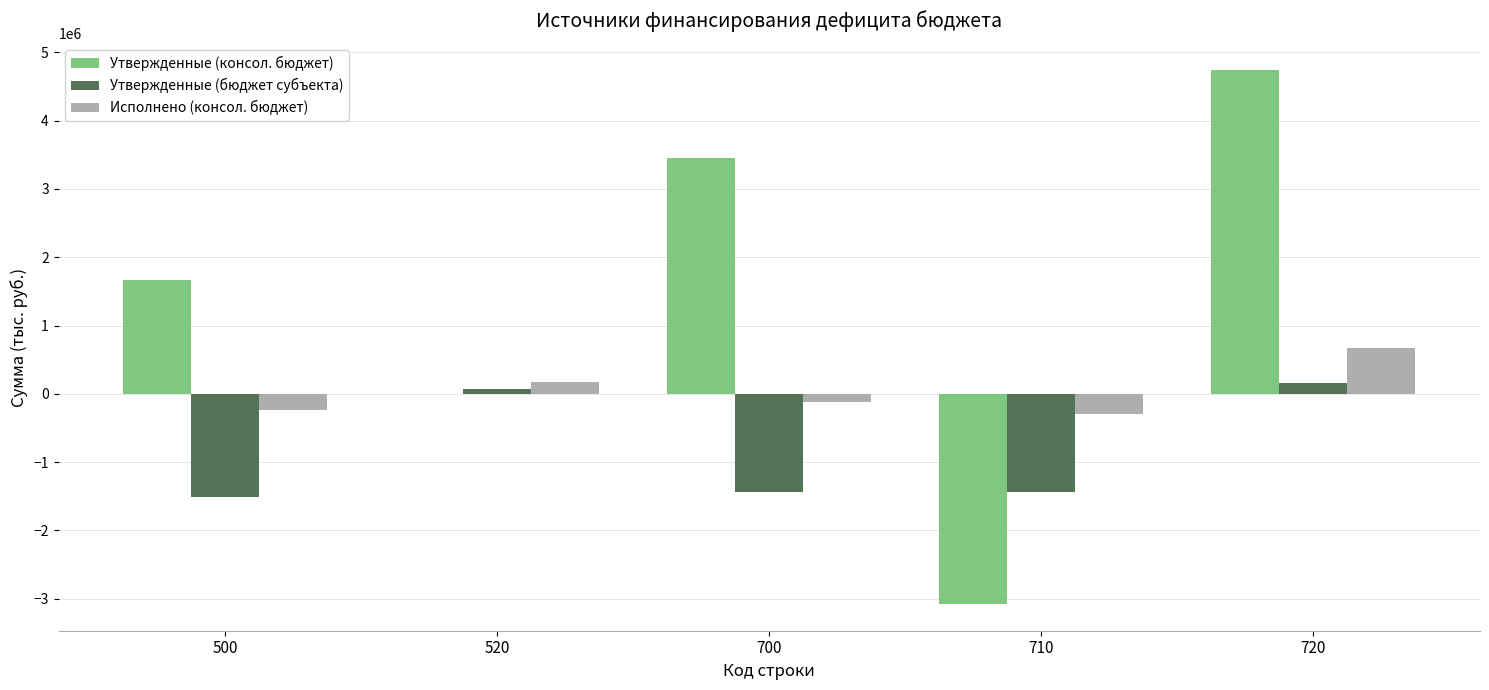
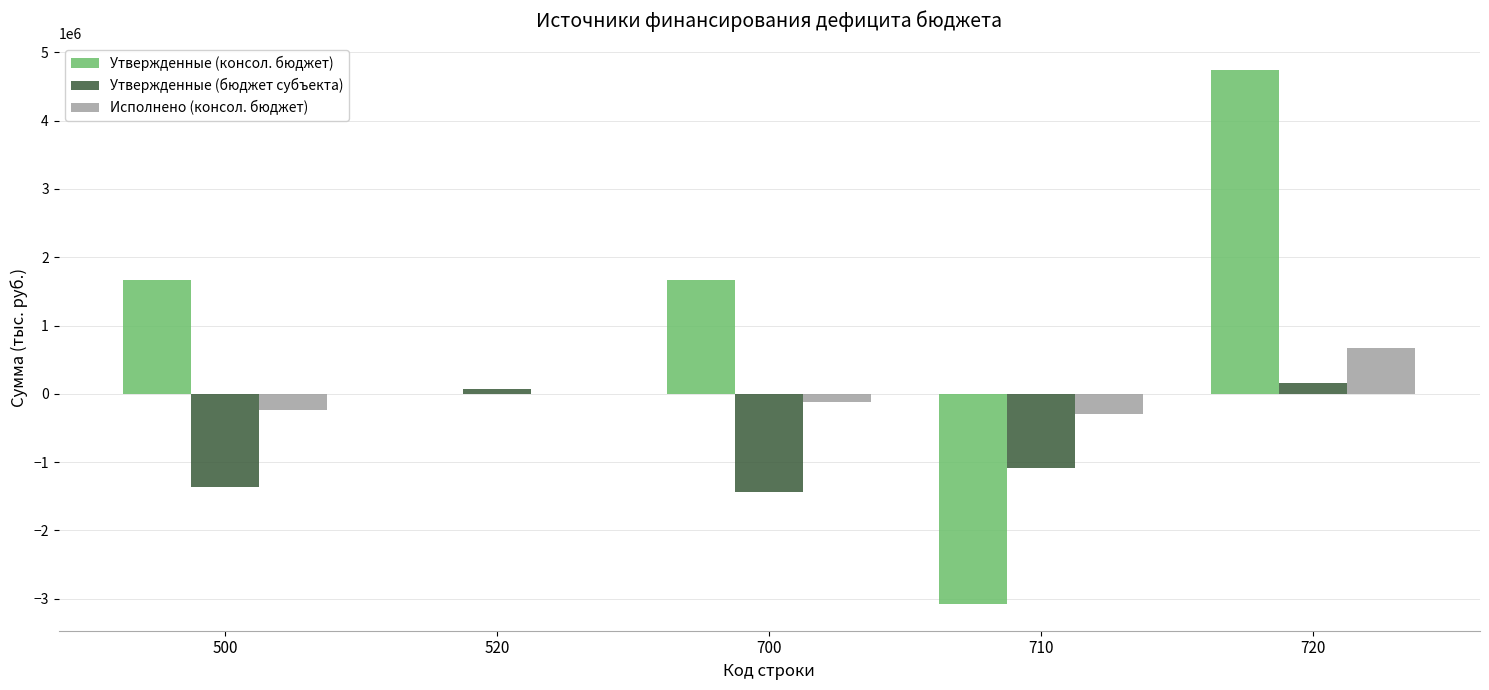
  {
    "Утвержденные (консол. бюджет)": {
      "500": 1700000,
      "520": 0,
-     "700": 3500000,
+     "700": 1700000,
      "710": -3100000,
      "720": 4700000
    },
    "Утвержденные (бюджет субъекта)": {
-     "500": -1500000,
+     "500": -1400000,
      "520": 100000,
      "700": -1400000,
-     "710": -1400000,
+     "710": -1100000,
      "720": 200000
    },
    "Исполнено (консол. бюджет)": {
      "500": -200000,
-     "520": 200000,
+     "520": 0,
      "700": -100000,
      "710": -300000,
      "720": 700000
    }
  }
